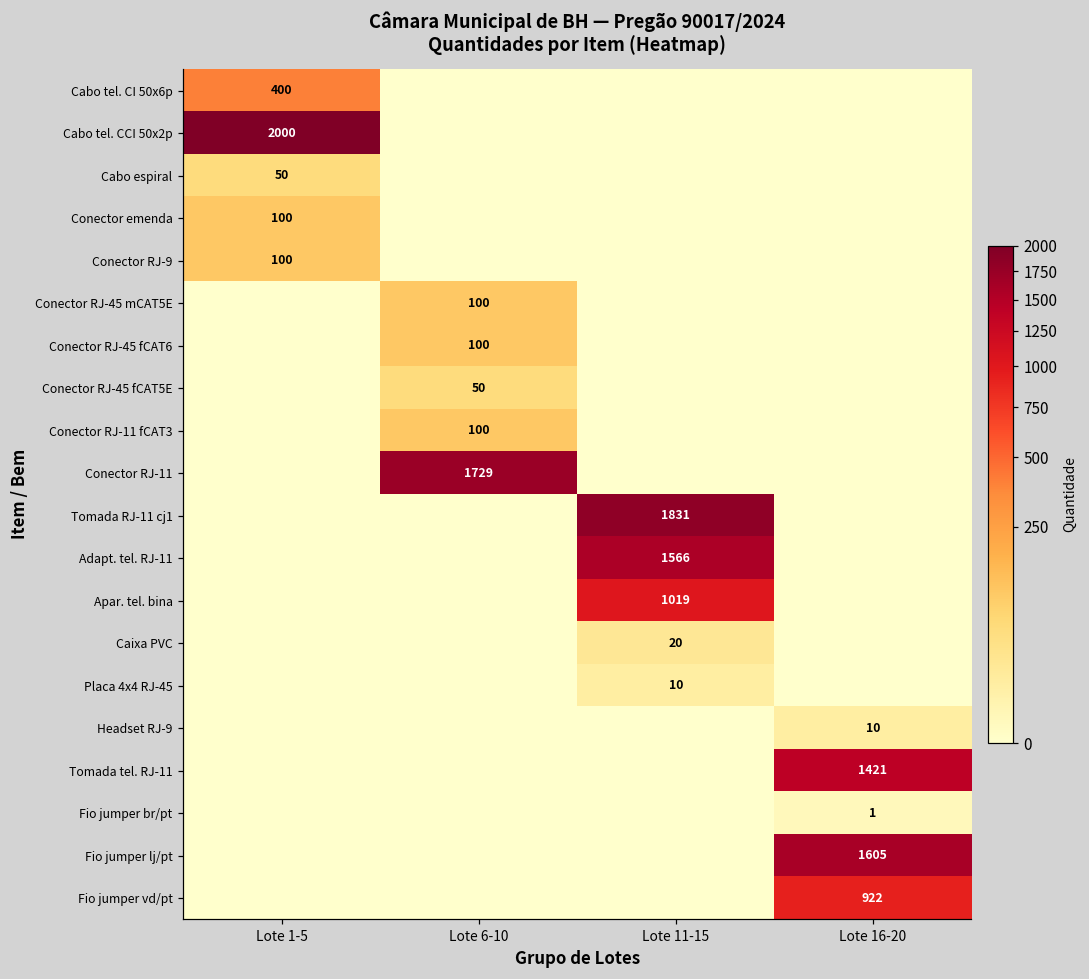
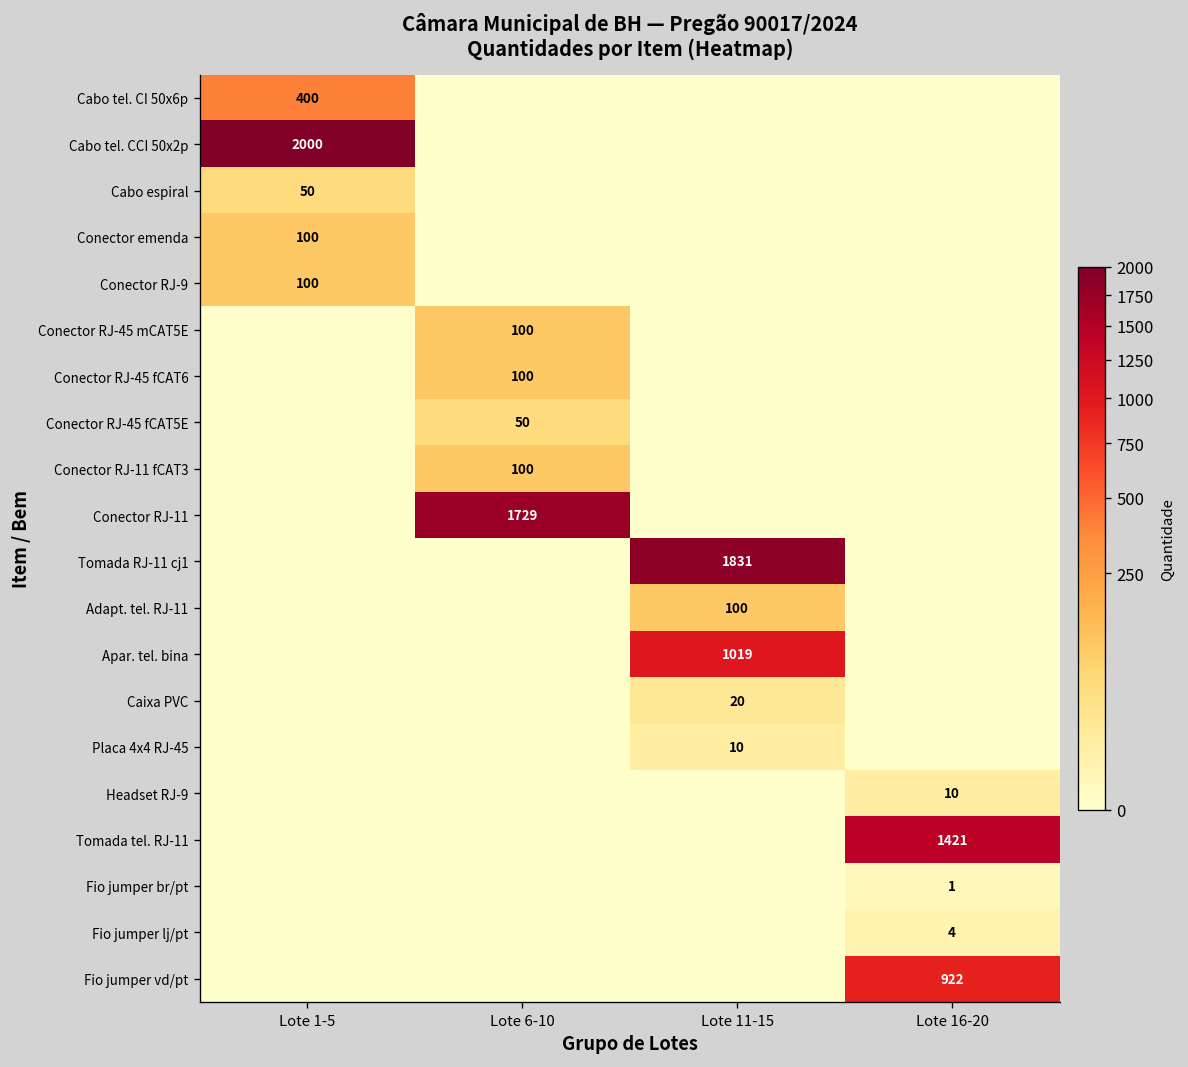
  {
    "Cabo tel. CI 50x6p": {
      "Lote 1-5": 400
    },
    "Cabo tel. CCI 50x2p": {
      "Lote 1-5": 2000
    },
    "Cabo espiral": {
      "Lote 1-5": 50
    },
    "Conector emenda": {
      "Lote 1-5": 100
    },
    "Conector RJ-9": {
      "Lote 1-5": 100
    },
    "Conector RJ-45 mCAT5E": {
      "Lote 6-10": 100
    },
    "Conector RJ-45 fCAT6": {
      "Lote 6-10": 100
    },
    "Conector RJ-45 fCAT5E": {
      "Lote 6-10": 50
    },
    "Conector RJ-11 fCAT3": {
      "Lote 6-10": 100
    },
    "Conector RJ-11": {
      "Lote 6-10": 1729
    },
    "Tomada RJ-11 cj1": {
      "Lote 11-15": 1831
    },
    "Adapt. tel. RJ-11": {
-     "Lote 11-15": 1566
+     "Lote 11-15": 100
    },
    "Apar. tel. bina": {
      "Lote 11-15": 1019
    },
    "Caixa PVC": {
      "Lote 11-15": 20
    },
    "Placa 4x4 RJ-45": {
      "Lote 11-15": 10
    },
    "Headset RJ-9": {
      "Lote 16-20": 10
    },
    "Tomada tel. RJ-11": {
      "Lote 16-20": 1421
    },
    "Fio jumper br/pt": {
      "Lote 16-20": 1
    },
    "Fio jumper lj/pt": {
-     "Lote 16-20": 1605
+     "Lote 16-20": 4
    },
    "Fio jumper vd/pt": {
      "Lote 16-20": 922
    }
  }
